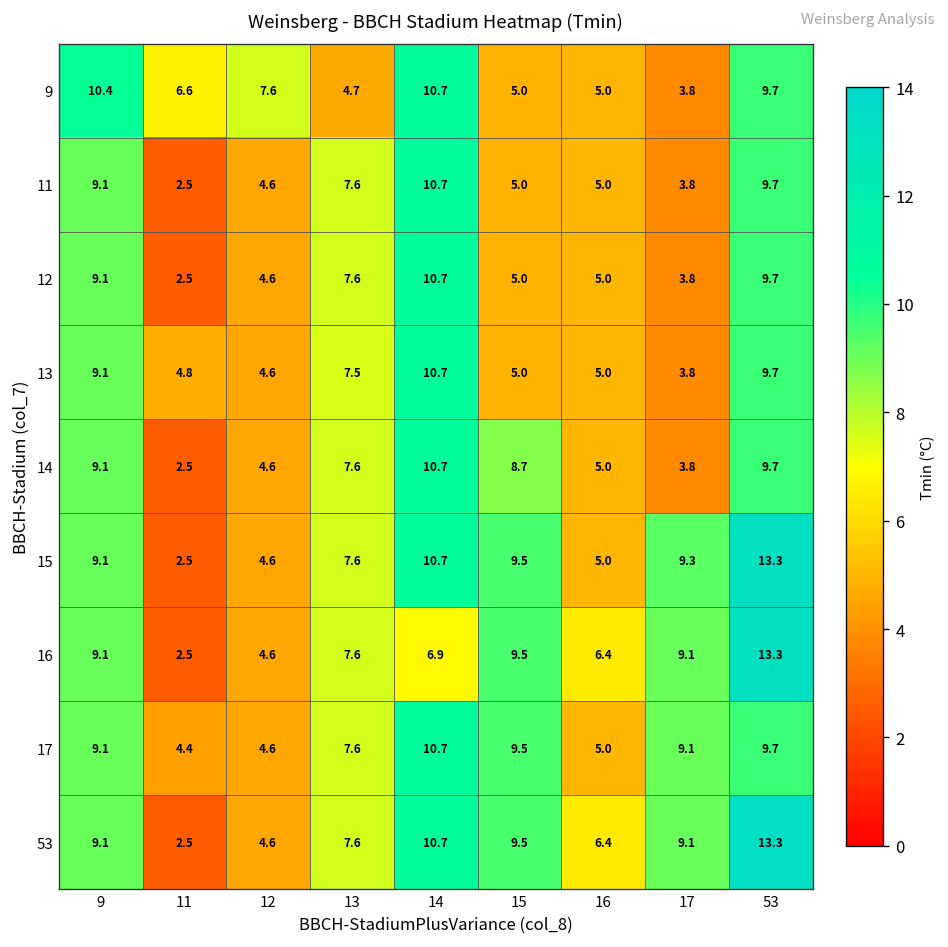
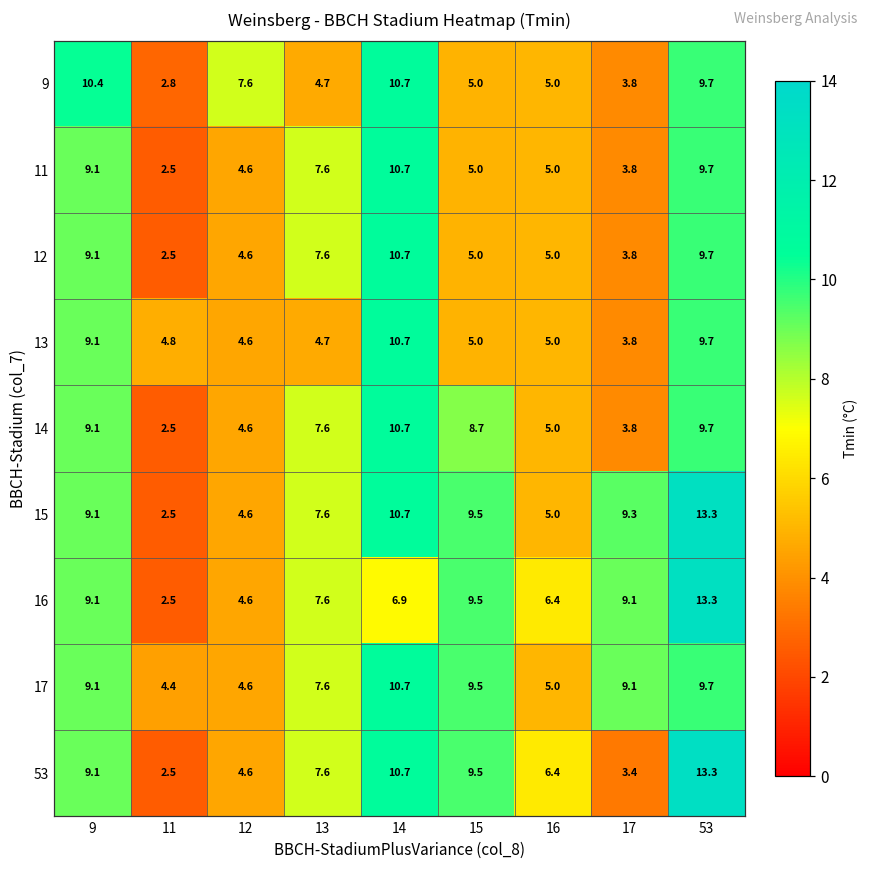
  {
    "9": {
      "9": 10.4,
-     "11": 6.6,
+     "11": 2.8,
      "12": 7.6,
      "13": 4.7,
      "14": 10.7,
      "15": 5.0,
      "16": 5.0,
      "17": 3.8,
      "53": 9.7
    },
    "11": {
      "9": 9.1,
      "11": 2.5,
      "12": 4.6,
      "13": 7.6,
      "14": 10.7,
      "15": 5.0,
      "16": 5.0,
      "17": 3.8,
      "53": 9.7
    },
    "12": {
      "9": 9.1,
      "11": 2.5,
      "12": 4.6,
      "13": 7.6,
      "14": 10.7,
      "15": 5.0,
      "16": 5.0,
      "17": 3.8,
      "53": 9.7
    },
    "13": {
      "9": 9.1,
      "11": 4.8,
      "12": 4.6,
-     "13": 7.5,
+     "13": 4.7,
      "14": 10.7,
      "15": 5.0,
      "16": 5.0,
      "17": 3.8,
      "53": 9.7
    },
    "14": {
      "9": 9.1,
      "11": 2.5,
      "12": 4.6,
      "13": 7.6,
      "14": 10.7,
      "15": 8.7,
      "16": 5.0,
      "17": 3.8,
      "53": 9.7
    },
    "15": {
      "9": 9.1,
      "11": 2.5,
      "12": 4.6,
      "13": 7.6,
      "14": 10.7,
      "15": 9.5,
      "16": 5.0,
      "17": 9.3,
      "53": 13.3
    },
    "16": {
      "9": 9.1,
      "11": 2.5,
      "12": 4.6,
      "13": 7.6,
      "14": 6.9,
      "15": 9.5,
      "16": 6.4,
      "17": 9.1,
      "53": 13.3
    },
    "17": {
      "9": 9.1,
      "11": 4.4,
      "12": 4.6,
      "13": 7.6,
      "14": 10.7,
      "15": 9.5,
      "16": 5.0,
      "17": 9.1,
      "53": 9.7
    },
    "53": {
      "9": 9.1,
      "11": 2.5,
      "12": 4.6,
      "13": 7.6,
      "14": 10.7,
      "15": 9.5,
      "16": 6.4,
-     "17": 9.1,
+     "17": 3.4,
      "53": 13.3
    }
  }
